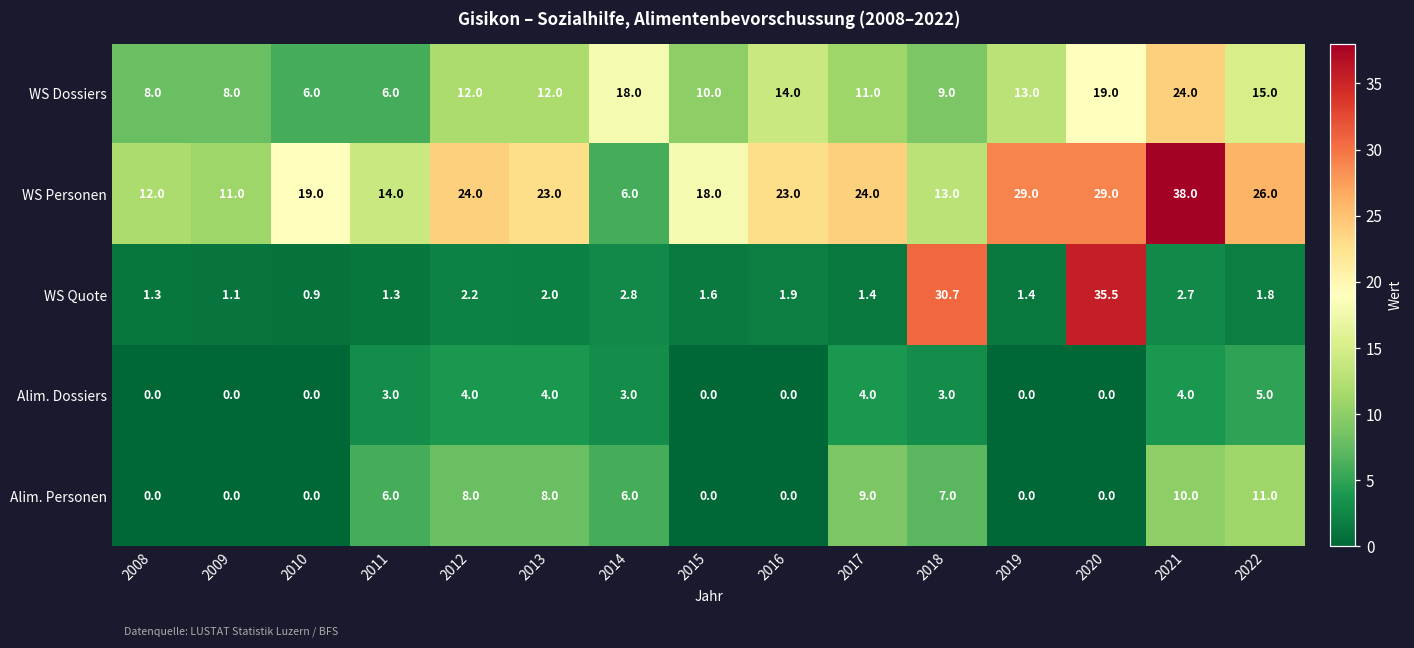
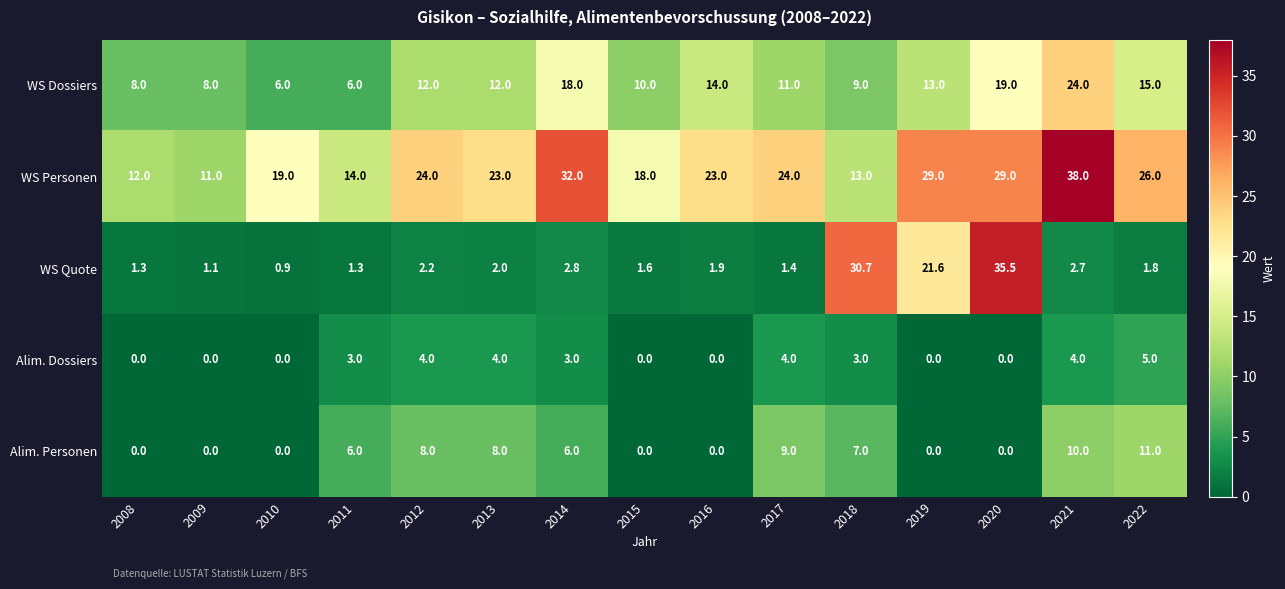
  {
    "WS Dossiers": {
      "2008": 8.0,
      "2009": 8.0,
      "2010": 6.0,
      "2011": 6.0,
      "2012": 12.0,
      "2013": 12.0,
      "2014": 18.0,
      "2015": 10.0,
      "2016": 14.0,
      "2017": 11.0,
      "2018": 9.0,
      "2019": 13.0,
      "2020": 19.0,
      "2021": 24.0,
      "2022": 15.0
    },
    "WS Personen": {
      "2008": 12.0,
      "2009": 11.0,
      "2010": 19.0,
      "2011": 14.0,
      "2012": 24.0,
      "2013": 23.0,
-     "2014": 6.0,
+     "2014": 32.0,
      "2015": 18.0,
      "2016": 23.0,
      "2017": 24.0,
      "2018": 13.0,
      "2019": 29.0,
      "2020": 29.0,
      "2021": 38.0,
      "2022": 26.0
    },
    "WS Quote": {
      "2008": 1.3,
      "2009": 1.1,
      "2010": 0.9,
      "2011": 1.3,
      "2012": 2.2,
      "2013": 2.0,
      "2014": 2.8,
      "2015": 1.6,
      "2016": 1.9,
      "2017": 1.4,
      "2018": 30.7,
-     "2019": 1.4,
+     "2019": 21.6,
      "2020": 35.5,
      "2021": 2.7,
      "2022": 1.8
    },
    "Alim. Dossiers": {
      "2008": 0.0,
      "2009": 0.0,
      "2010": 0.0,
      "2011": 3.0,
      "2012": 4.0,
      "2013": 4.0,
      "2014": 3.0,
      "2015": 0.0,
      "2016": 0.0,
      "2017": 4.0,
      "2018": 3.0,
      "2019": 0.0,
      "2020": 0.0,
      "2021": 4.0,
      "2022": 5.0
    },
    "Alim. Personen": {
      "2008": 0.0,
      "2009": 0.0,
      "2010": 0.0,
      "2011": 6.0,
      "2012": 8.0,
      "2013": 8.0,
      "2014": 6.0,
      "2015": 0.0,
      "2016": 0.0,
      "2017": 9.0,
      "2018": 7.0,
      "2019": 0.0,
      "2020": 0.0,
      "2021": 10.0,
      "2022": 11.0
    }
  }
